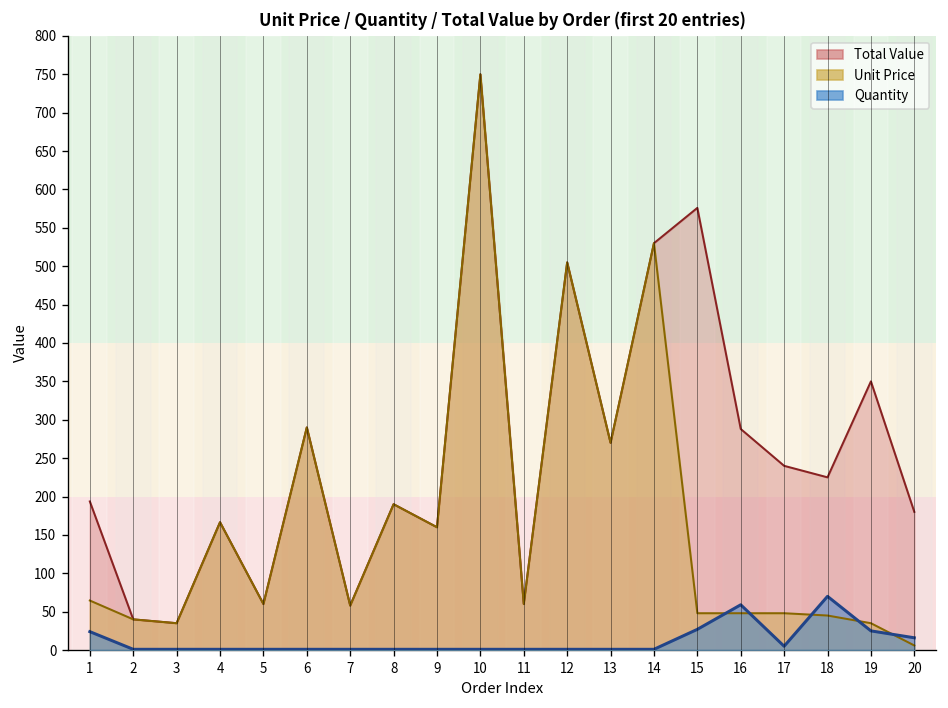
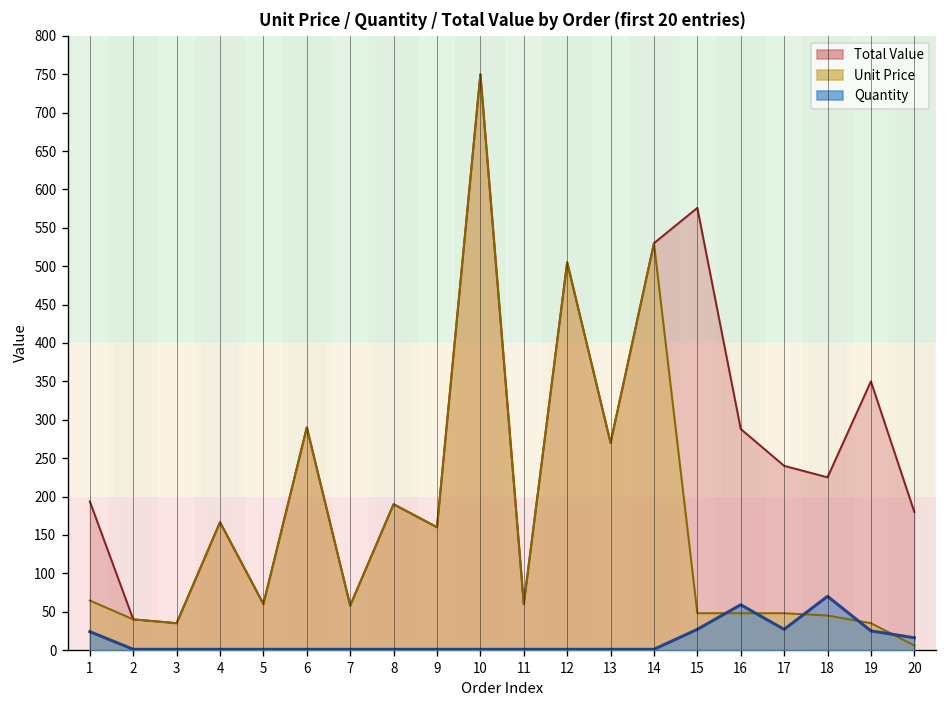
  {
    "Quantity": {
      "1": 20,
      "2": 0,
      "3": 0,
      "4": 0,
      "5": 0,
      "6": 0,
      "7": 0,
      "8": 0,
      "9": 0,
      "10": 0,
      "11": 0,
      "12": 0,
      "13": 0,
      "14": 0,
      "15": 30,
      "16": 60,
-     "17": 10,
+     "17": 30,
      "18": 70,
      "19": 30,
      "20": 20
    }
  }
